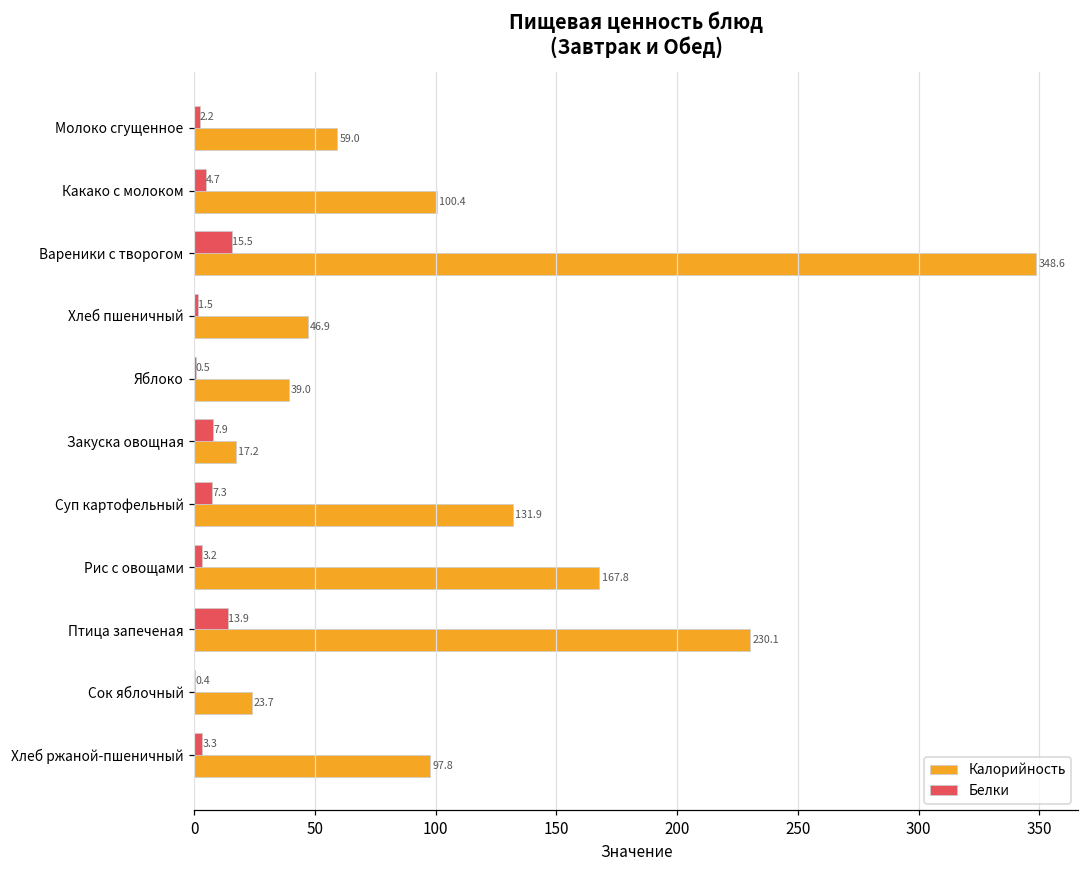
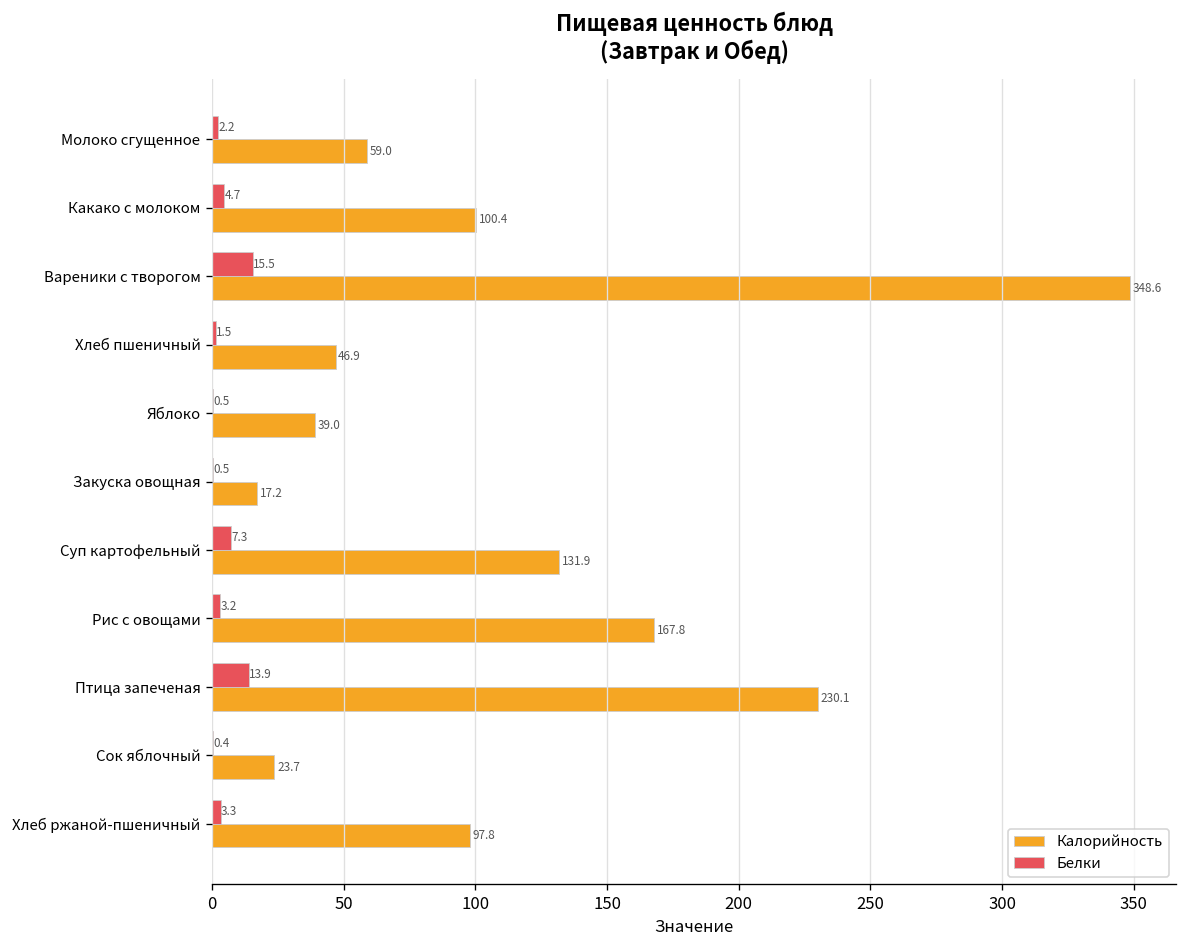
  {
    "Калорийность": {
      "Молоко сгущенное": 59.0,
      "Какако с молоком": 100.4,
      "Вареники с творогом": 348.6,
      "Хлеб пшеничный": 46.9,
      "Яблоко": 39.0,
      "Закуска овощная": 17.2,
      "Суп картофельный": 131.9,
      "Рис с овощами": 167.8,
      "Птица запеченая": 230.1,
      "Сок яблочный": 23.7,
      "Хлеб ржаной-пшеничный": 97.8
    },
    "Белки": {
      "Молоко сгущенное": 2.2,
      "Какако с молоком": 4.7,
      "Вареники с творогом": 15.5,
      "Хлеб пшеничный": 1.5,
      "Яблоко": 0.5,
-     "Закуска овощная": 7.9,
+     "Закуска овощная": 0.5,
      "Суп картофельный": 7.3,
      "Рис с овощами": 3.2,
      "Птица запеченая": 13.9,
      "Сок яблочный": 0.4,
      "Хлеб ржаной-пшеничный": 3.3
    }
  }
